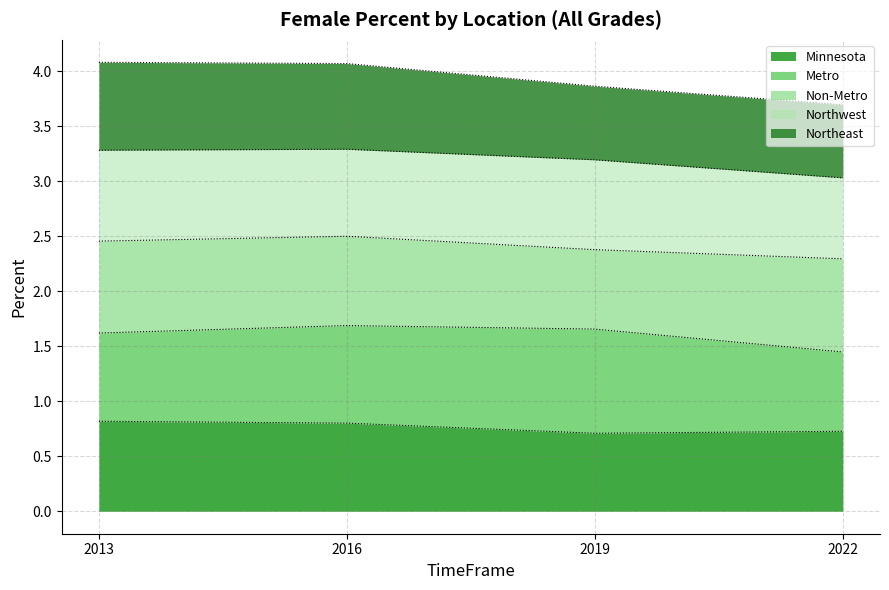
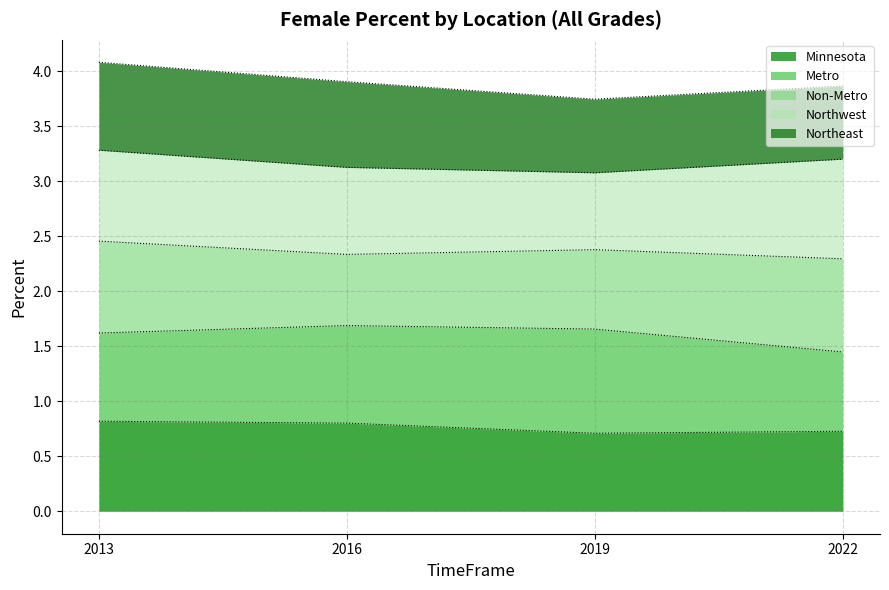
  {
    "Metro": {
      "2013": 0.80,
      "2016": 0.89,
      "2019": 0.95,
      "2022": 0.72
    },
    "Non-Metro": {
      "2013": 0.84,
-     "2016": 0.81,
+     "2016": 0.65,
      "2019": 0.72,
      "2022": 0.85
    },
    "Northwest": {
      "2013": 0.83,
      "2016": 0.79,
-     "2019": 0.82,
-     "2022": 0.74
+     "2019": 0.70,
+     "2022": 0.91
    }
  }
